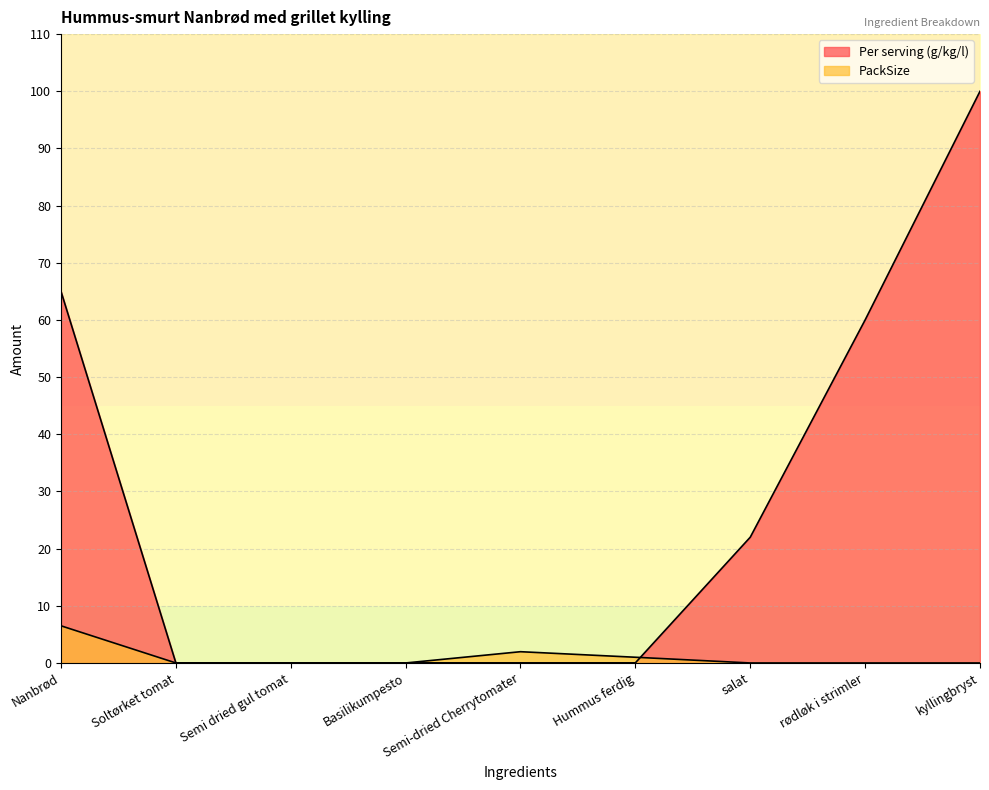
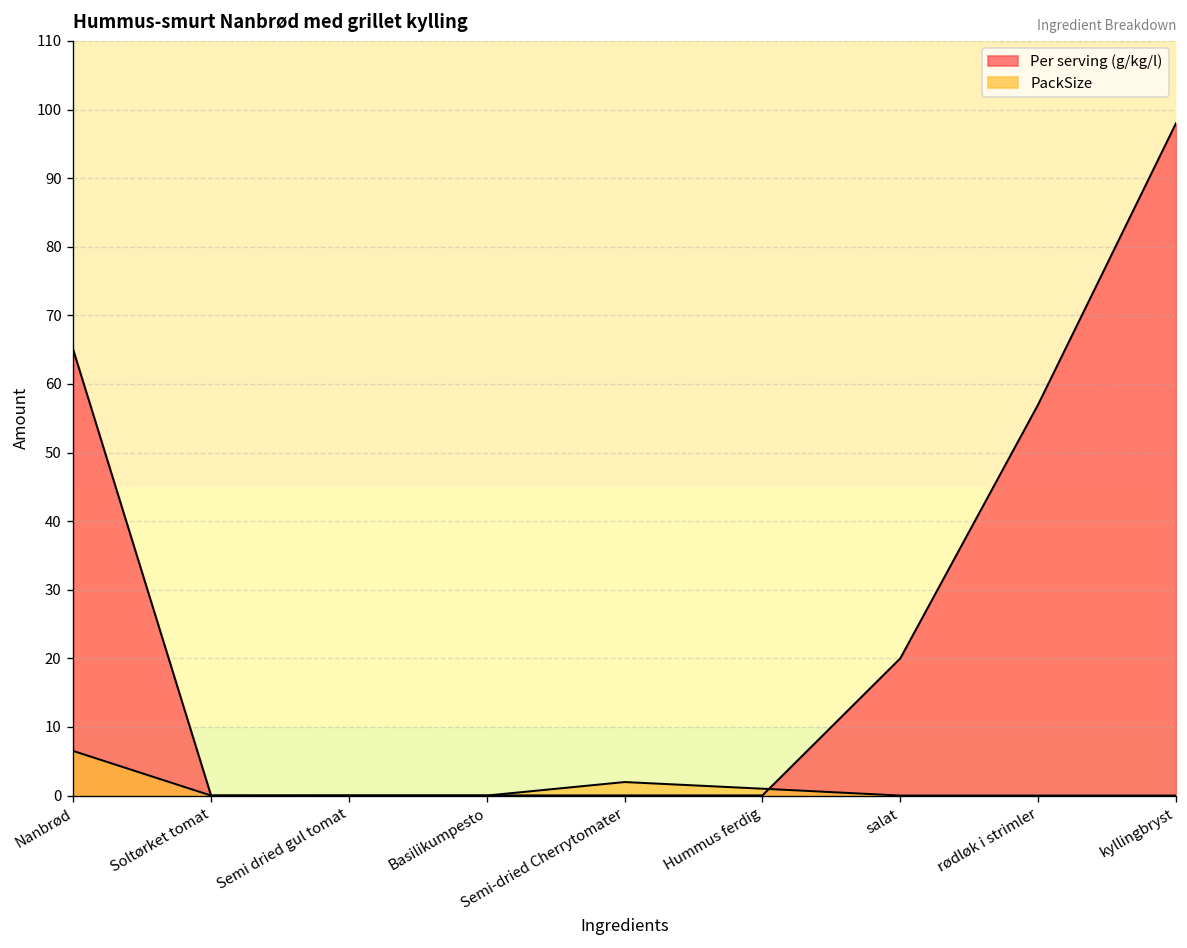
  {
    "Per serving (g/kg/l)": {
      "Nanbrød": 65,
      "Semi-dried Cherrytomater": 0,
      "Hummus ferdig": 0,
-     "salat": 22,
-     "rødløk i strimler": 60,
-     "kyllingbryst": 100
+     "salat": 20,
+     "rødløk i strimler": 57,
+     "kyllingbryst": 98
    },
    "PackSize": {
      "Nanbrød": 7,
      "Semi-dried Cherrytomater": 2,
      "Hummus ferdig": 1,
      "salat": 0,
      "rødløk i strimler": 0,
      "kyllingbryst": 0
    }
  }
